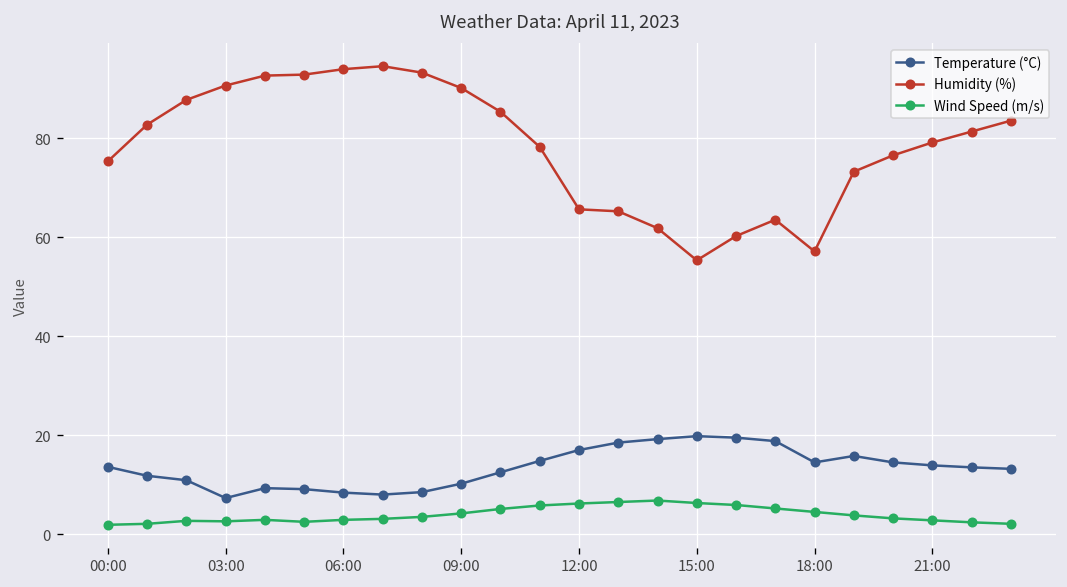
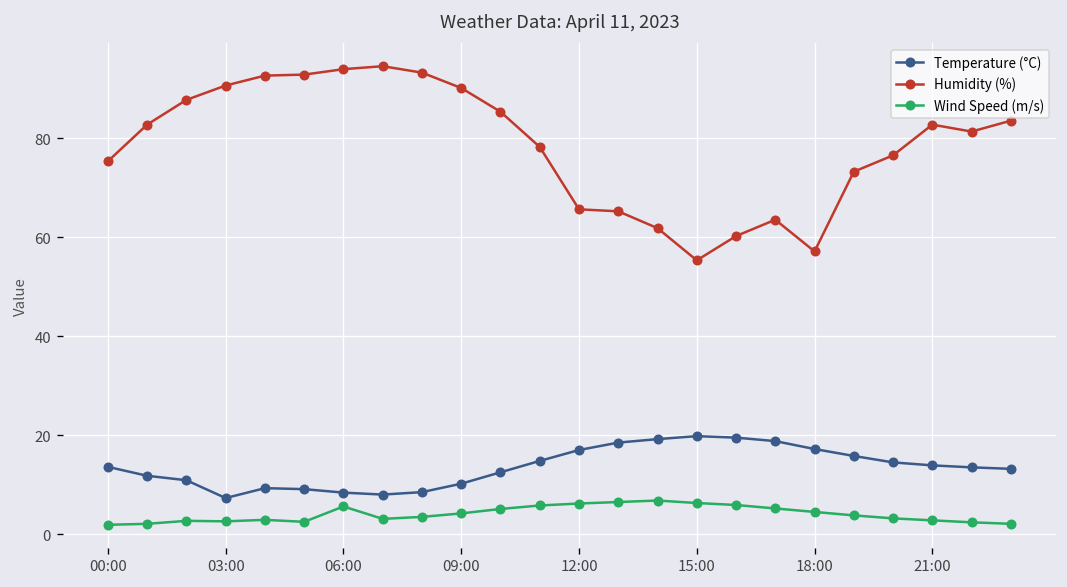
  {
    "Temperature (°C)": {
      "00:00": 14,
      "03:00": 7,
      "06:00": 8,
      "09:00": 10,
      "12:00": 17,
      "15:00": 20,
-     "18:00": 15,
+     "18:00": 17,
      "21:00": 14
    },
    "Humidity (%)": {
      "00:00": 75,
      "03:00": 91,
      "06:00": 94,
      "09:00": 90,
      "12:00": 66,
      "15:00": 55,
      "18:00": 57,
-     "21:00": 79
+     "21:00": 83
    },
    "Wind Speed (m/s)": {
      "00:00": 2,
      "03:00": 3,
-     "06:00": 3,
+     "06:00": 6,
      "09:00": 4,
      "12:00": 6,
      "15:00": 6,
      "18:00": 5,
      "21:00": 3
    }
  }
